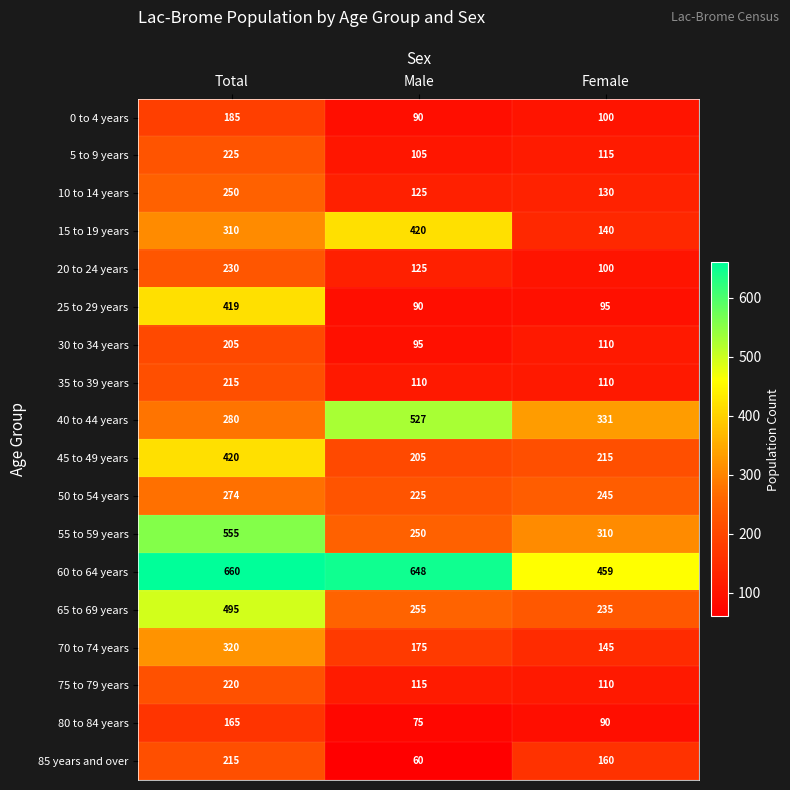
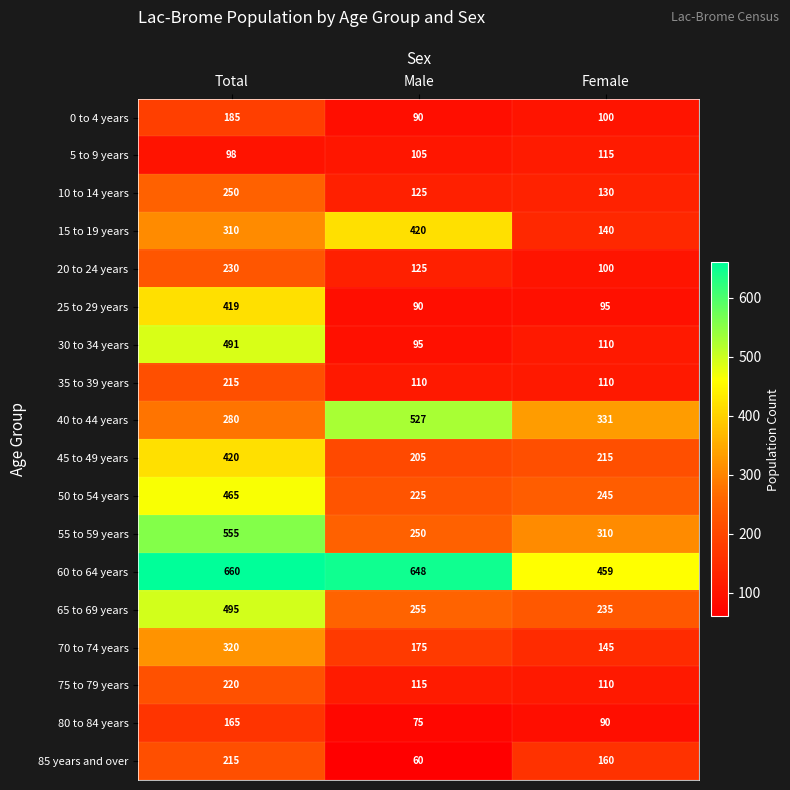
  {
    "0 to 4 years": {
      "Total": 185,
      "Male": 90,
      "Female": 100
    },
    "5 to 9 years": {
-     "Total": 225,
+     "Total": 98,
      "Male": 105,
      "Female": 115
    },
    "10 to 14 years": {
      "Total": 250,
      "Male": 125,
      "Female": 130
    },
    "15 to 19 years": {
      "Total": 310,
      "Male": 420,
      "Female": 140
    },
    "20 to 24 years": {
      "Total": 230,
      "Male": 125,
      "Female": 100
    },
    "25 to 29 years": {
      "Total": 419,
      "Male": 90,
      "Female": 95
    },
    "30 to 34 years": {
-     "Total": 205,
+     "Total": 491,
      "Male": 95,
      "Female": 110
    },
    "35 to 39 years": {
      "Total": 215,
      "Male": 110,
      "Female": 110
    },
    "40 to 44 years": {
      "Total": 280,
      "Male": 527,
      "Female": 331
    },
    "45 to 49 years": {
      "Total": 420,
      "Male": 205,
      "Female": 215
    },
    "50 to 54 years": {
-     "Total": 274,
+     "Total": 465,
      "Male": 225,
      "Female": 245
    },
    "55 to 59 years": {
      "Total": 555,
      "Male": 250,
      "Female": 310
    },
    "60 to 64 years": {
      "Total": 660,
      "Male": 648,
      "Female": 459
    },
    "65 to 69 years": {
      "Total": 495,
      "Male": 255,
      "Female": 235
    },
    "70 to 74 years": {
      "Total": 320,
      "Male": 175,
      "Female": 145
    },
    "75 to 79 years": {
      "Total": 220,
      "Male": 115,
      "Female": 110
    },
    "80 to 84 years": {
      "Total": 165,
      "Male": 75,
      "Female": 90
    },
    "85 years and over": {
      "Total": 215,
      "Male": 60,
      "Female": 160
    }
  }
